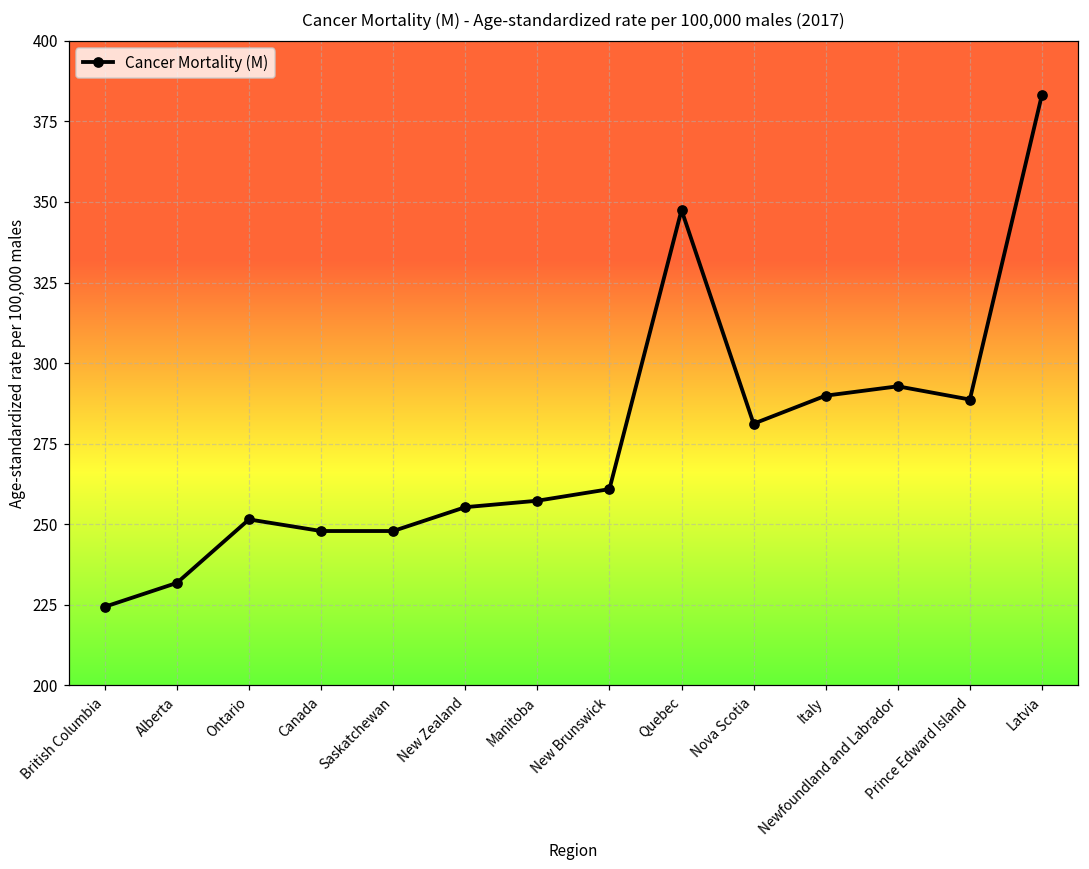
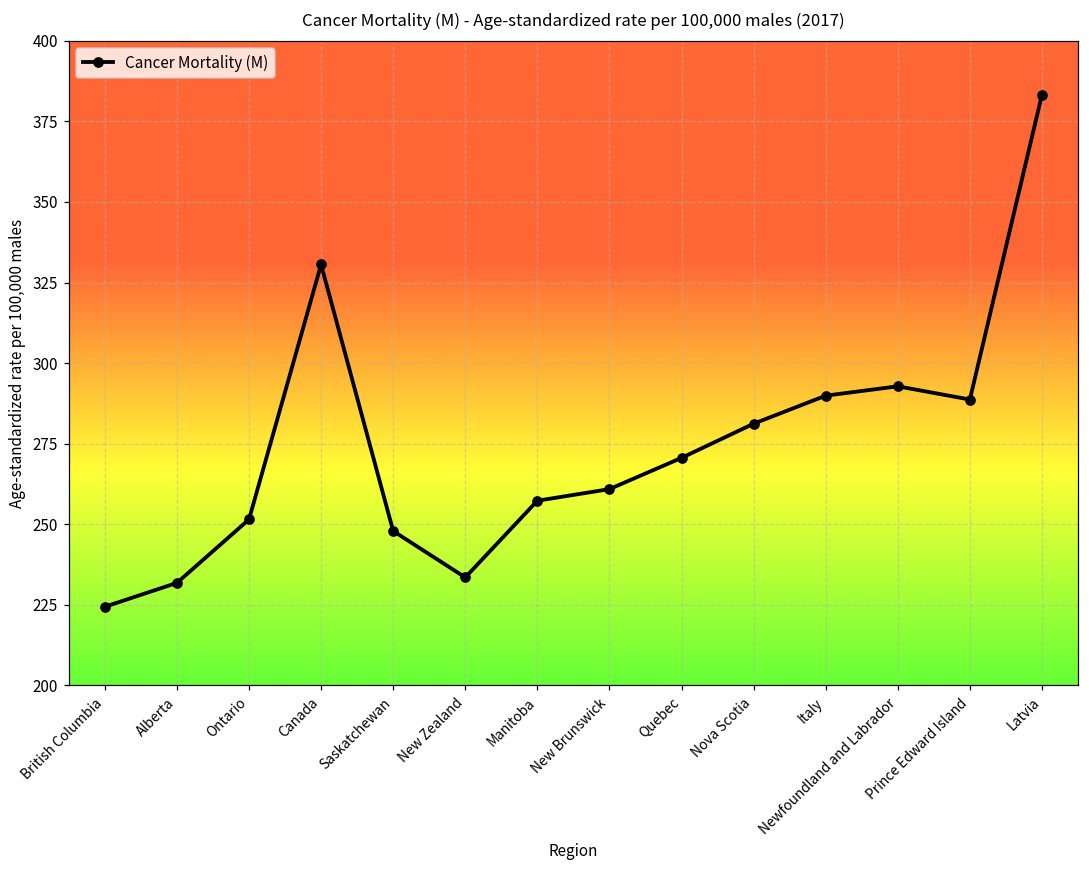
  {
    "British Columbia": 224,
    "Alberta": 232,
    "Ontario": 252,
-   "Canada": 248,
+   "Canada": 331,
    "Saskatchewan": 248,
-   "New Zealand": 255,
+   "New Zealand": 234,
    "Manitoba": 257,
    "New Brunswick": 261,
-   "Quebec": 348,
+   "Quebec": 271,
    "Nova Scotia": 281,
    "Italy": 290,
    "Newfoundland and Labrador": 293,
    "Prince Edward Island": 289,
    "Latvia": 383
  }
